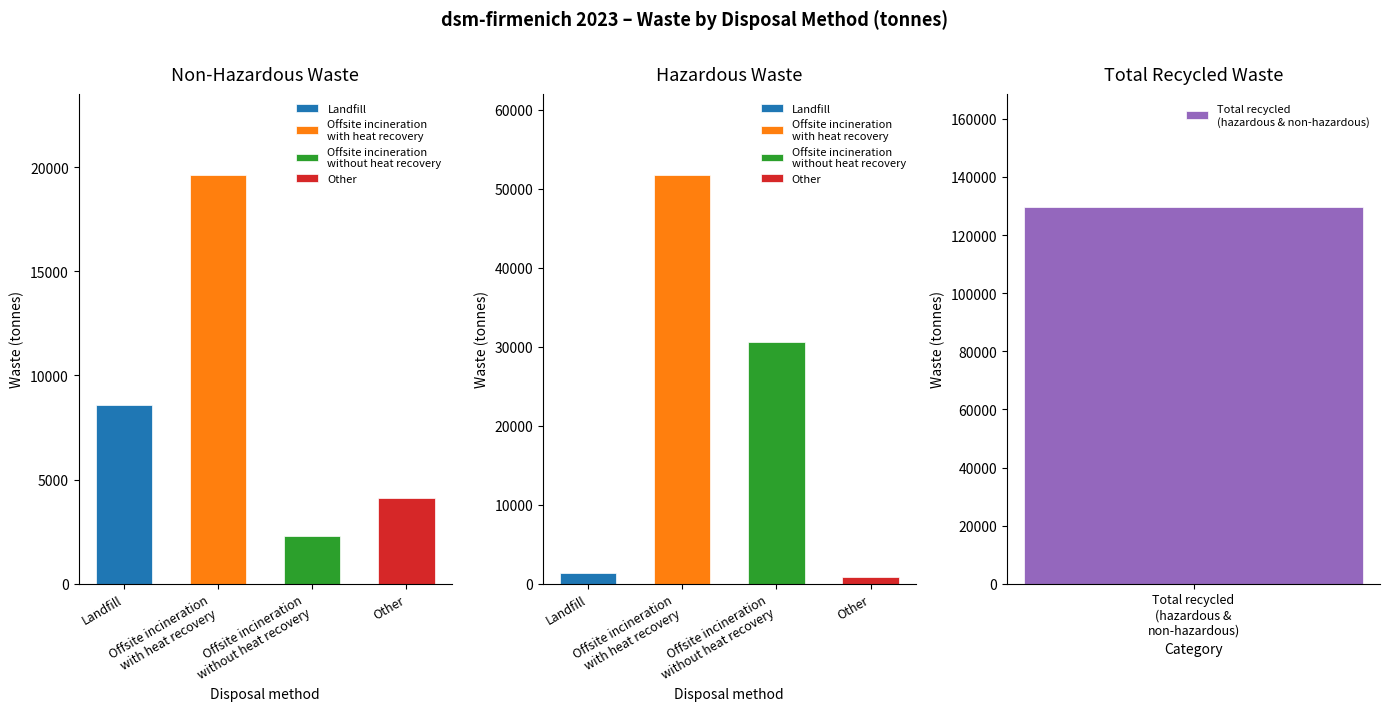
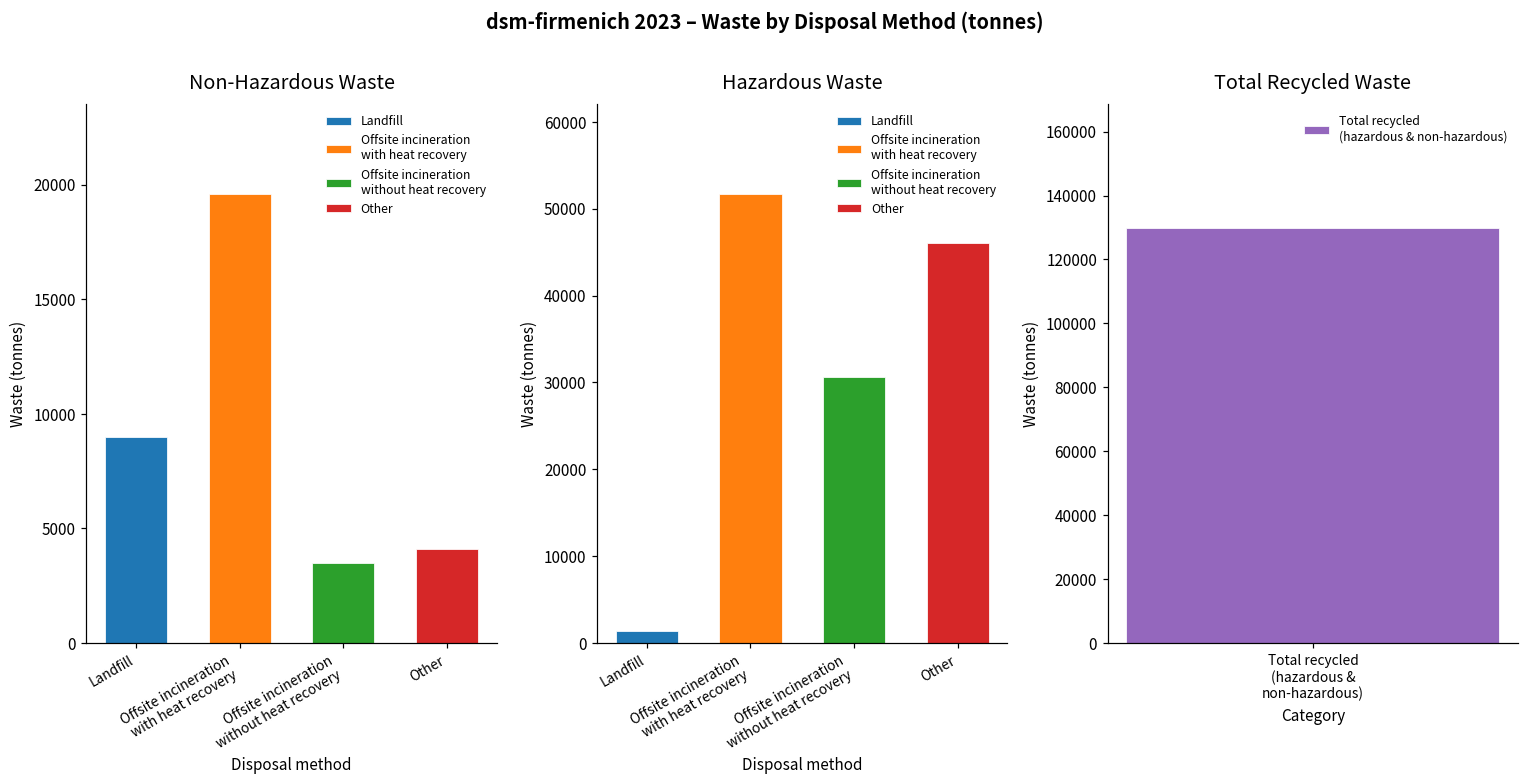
  {
    "Non-Hazardous Waste": {
-     "Landfill": 8600,
+     "Landfill": 9000,
      "Offsite incineration with heat recovery": 19600,
-     "Offsite incineration without heat recovery": 2300,
+     "Offsite incineration without heat recovery": 3500,
      "Other": 4100
    },
    "Hazardous Waste": {
      "Landfill": 1000,
      "Offsite incineration with heat recovery": 52000,
      "Offsite incineration without heat recovery": 31000,
-     "Other": 1000
+     "Other": 46000
    },
    "Total Recycled Waste": {
      "Total recycled (hazardous & non-hazardous)": 130000
    }
  }
